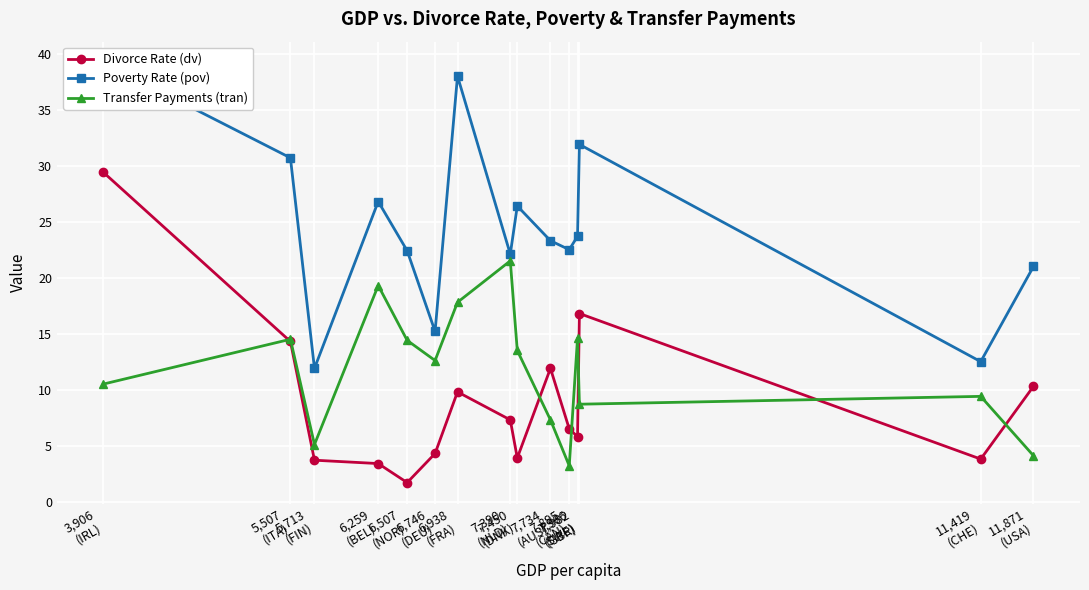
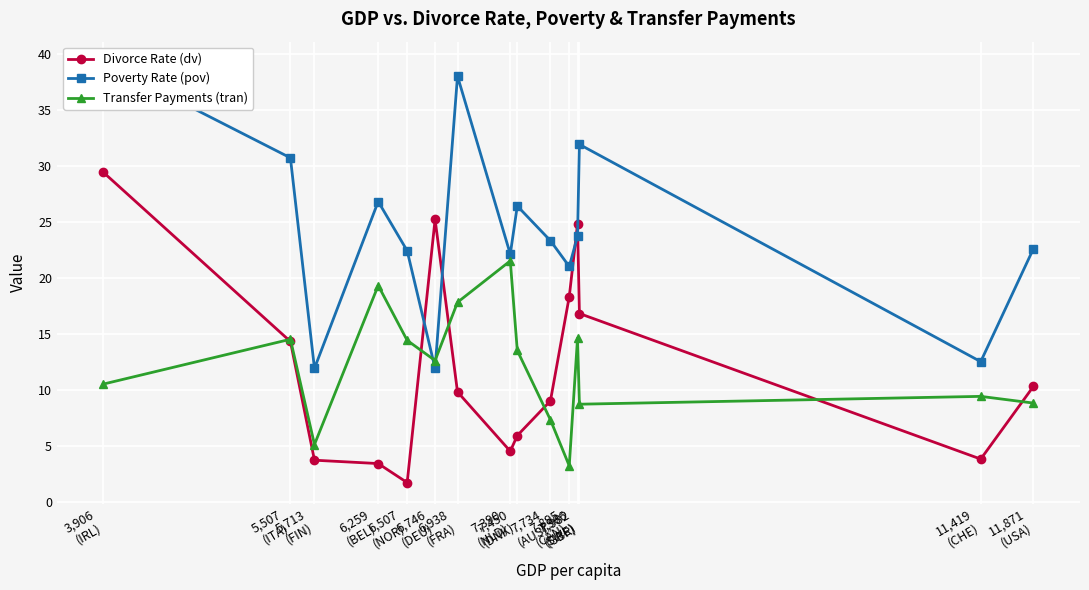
  {
    "Divorce Rate (dv)": {
      "3,906 (IRL)": 29.4,
      "5,713 (FIN)": 3.7,
      "6,259 (BEL)": 3.4,
      "6,507 (NOR)": 1.7,
-     "6,746 (DEU)": 4.3,
+     "6,746 (DEU)": 25.2,
      "6,938 (FRA)": 9.8,
-     "7,390 (NLD)": 7.3,
-     "7,450 (DNK)": 3.9,
-     "7,734 (AUS)": 11.9,
-     "7,895 (CAN)": 6.5,
-     "7,966 (SWE)": 5.8,
+     "7,390 (NLD)": 4.5,
+     "7,450 (DNK)": 5.9,
+     "7,734 (AUS)": 9.0,
+     "7,895 (CAN)": 18.3,
+     "7,966 (SWE)": 24.8,
      "7,982 (GBR)": 16.8,
      "11,419 (CHE)": 3.8,
      "11,871 (USA)": 10.3
    },
    "Poverty Rate (pov)": {
      "5,507 (ITA)": 30.7,
      "5,713 (FIN)": 11.9,
      "6,259 (BEL)": 26.8,
      "6,507 (NOR)": 22.4,
-     "6,746 (DEU)": 15.2,
+     "6,746 (DEU)": 11.9,
      "6,938 (FRA)": 38.0,
      "7,390 (NLD)": 22.1,
      "7,450 (DNK)": 26.4,
      "7,734 (AUS)": 23.3,
-     "7,895 (CAN)": 22.5,
+     "7,895 (CAN)": 21.0,
      "7,966 (SWE)": 23.7,
      "7,982 (GBR)": 31.9,
      "11,419 (CHE)": 12.5,
-     "11,871 (USA)": 21.0
+     "11,871 (USA)": 22.6
    },
    "Transfer Payments (tran)": {
      "3,906 (IRL)": 10.5,
      "5,713 (FIN)": 5.1,
      "6,259 (BEL)": 19.3,
      "6,507 (NOR)": 14.4,
      "6,746 (DEU)": 12.6,
      "6,938 (FRA)": 17.8,
      "7,390 (NLD)": 21.5,
      "7,450 (DNK)": 13.5,
      "7,734 (AUS)": 7.3,
      "7,895 (CAN)": 3.2,
      "7,966 (SWE)": 14.6,
      "7,982 (GBR)": 8.7,
      "11,419 (CHE)": 9.4,
-     "11,871 (USA)": 4.1
+     "11,871 (USA)": 8.8
    }
  }
